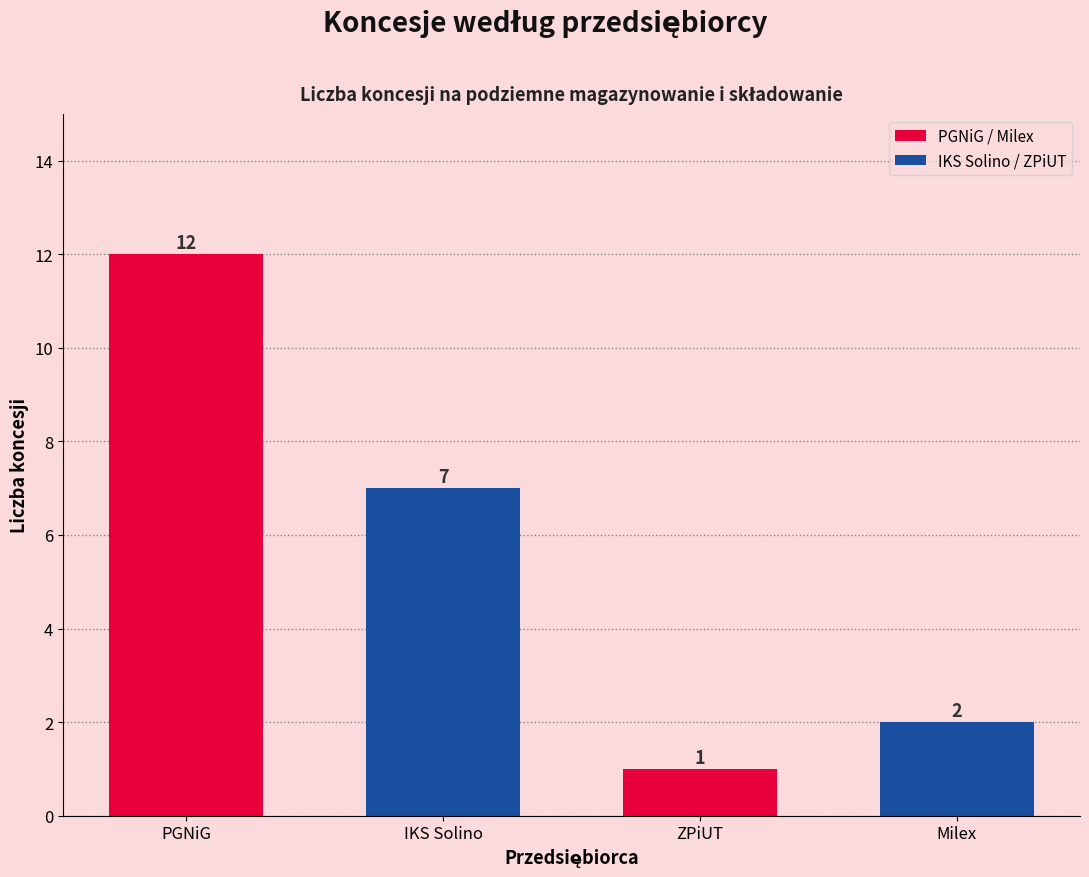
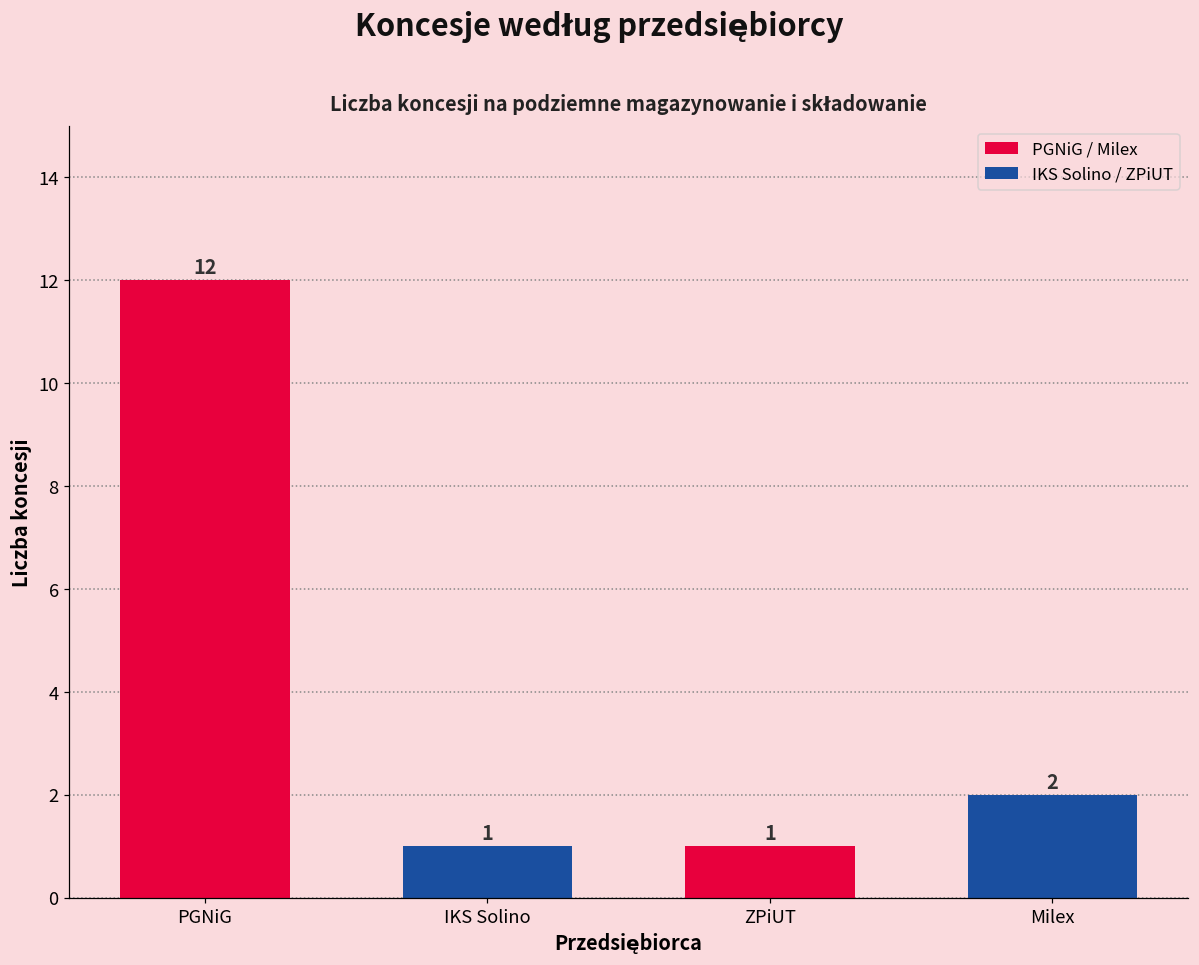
  {
    "PGNiG": 12,
-   "IKS Solino": 7,
+   "IKS Solino": 1,
    "ZPiUT": 1,
    "Milex": 2
  }
